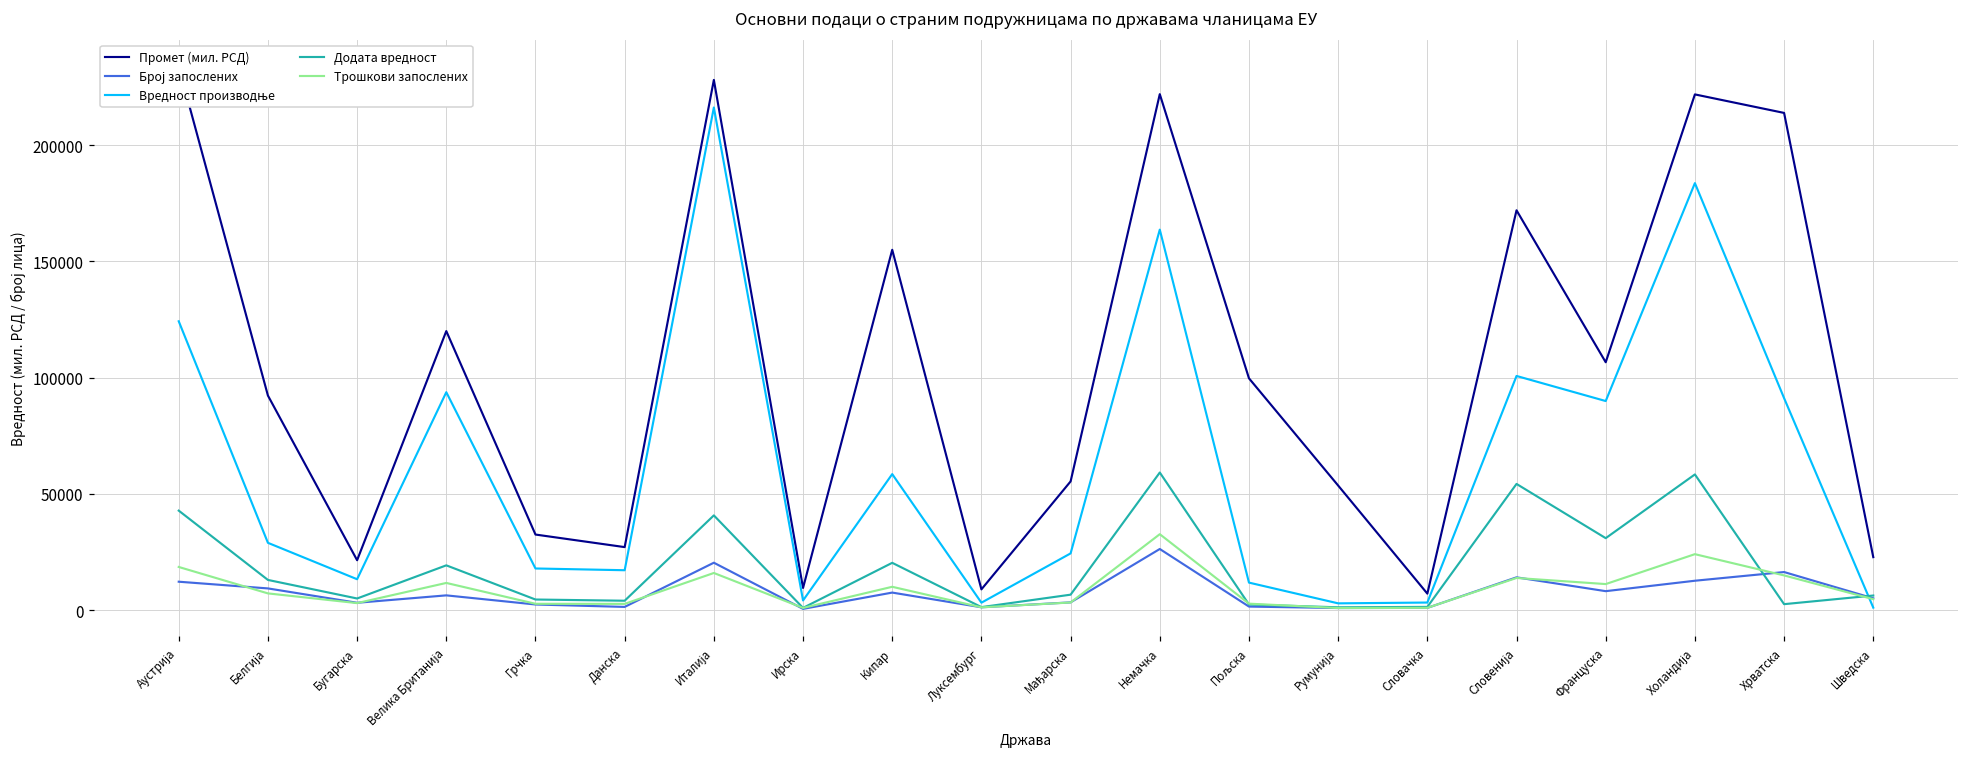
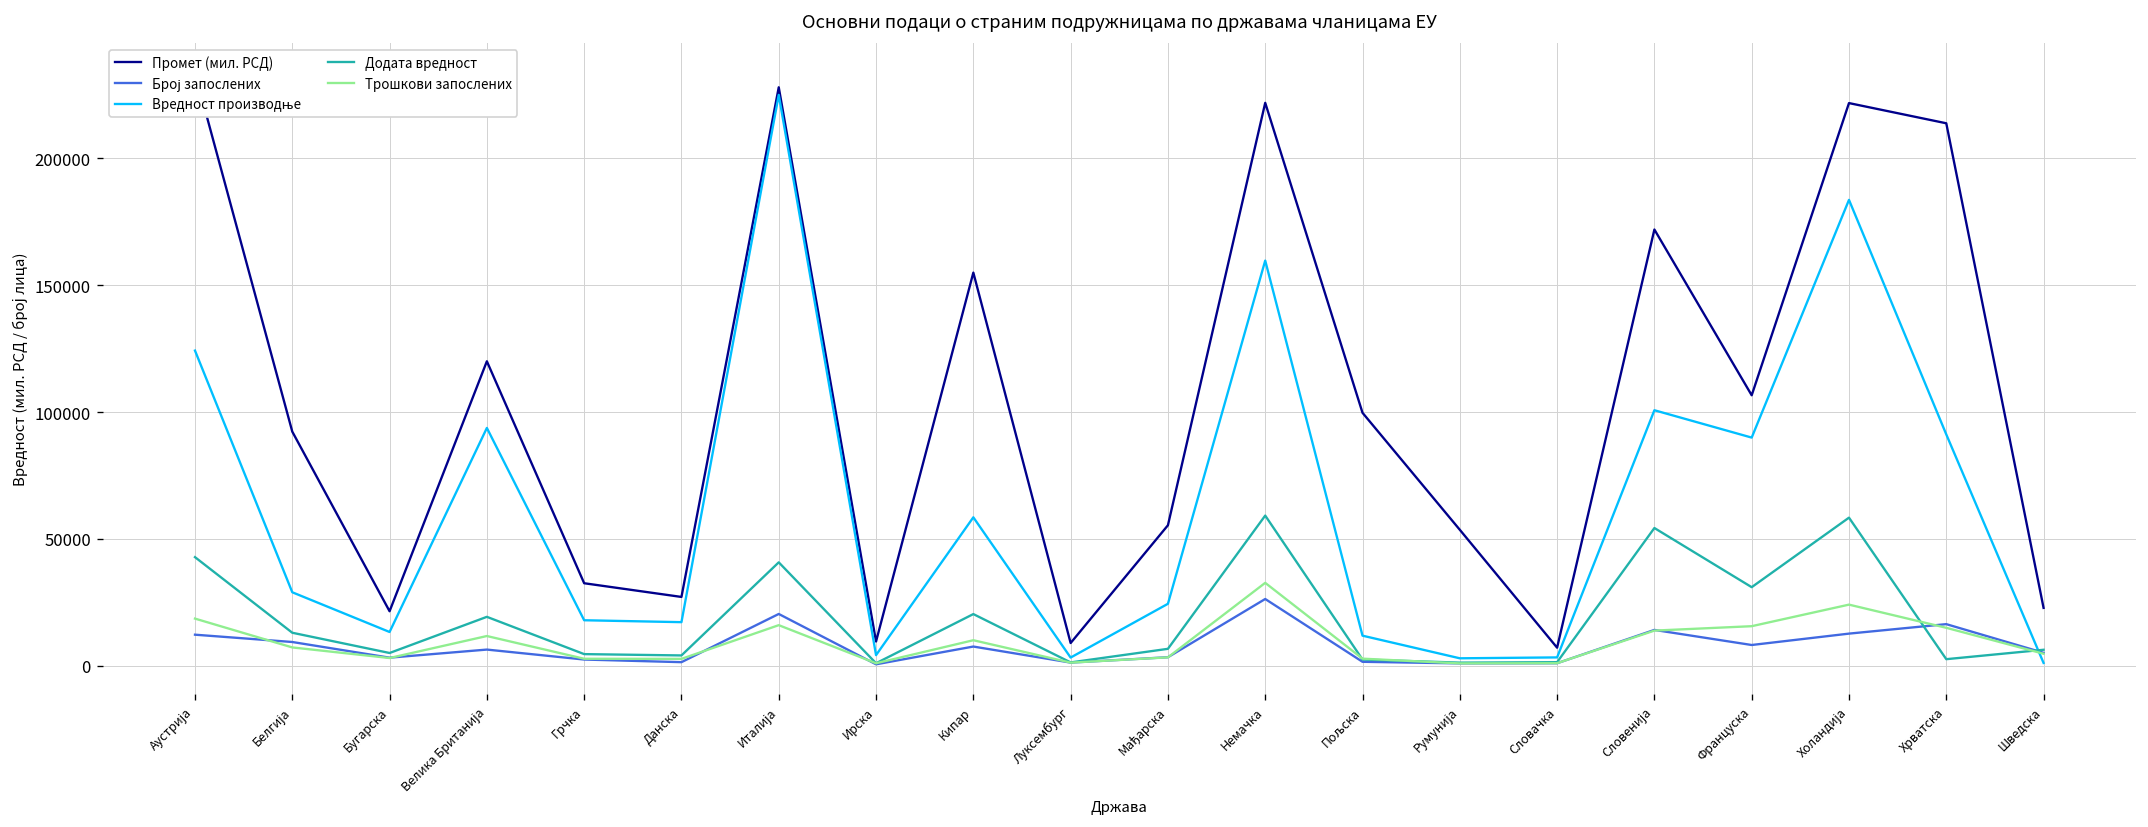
  {
    "Промет (мил. РСД)": {
      "Белгија": 92000,
      "Бугарска": 21000,
      "Велика Британија": 120000,
      "Грчка": 33000,
      "Данска": 27000,
      "Италија": 228000,
      "Ирска": 10000,
      "Кипар": 155000,
      "Луксембург": 9000,
      "Мађарска": 55000,
      "Немачка": 222000,
      "Пољска": 100000,
      "Румунија": 54000,
      "Словачка": 7000,
      "Словенија": 172000,
      "Француска": 107000,
      "Холандија": 222000,
      "Хрватска": 214000,
      "Шведска": 23000
    },
    "Број запослених": {
      "Аустрија": 12000,
      "Белгија": 9000,
      "Велика Британија": 6000,
      "Данска": 1000,
      "Италија": 20000,
      "Кипар": 8000,
      "Немачка": 26000,
      "Француска": 8000,
      "Холандија": 13000,
      "Хрватска": 16000
    },
    "Вредност производње": {
      "Аустрија": 124000,
      "Белгија": 29000,
      "Бугарска": 13000,
      "Велика Британија": 94000,
      "Грчка": 18000,
      "Данска": 17000,
-     "Италија": 216000,
+     "Италија": 225000,
      "Ирска": 4000,
      "Кипар": 58000,
      "Луксембург": 3000,
      "Мађарска": 24000,
-     "Немачка": 164000,
+     "Немачка": 160000,
      "Пољска": 12000,
      "Румунија": 3000,
      "Словачка": 3000,
      "Словенија": 101000,
      "Француска": 90000,
      "Холандија": 184000,
      "Хрватска": 91000,
      "Шведска": 1000
    },
    "Додата вредност": {
      "Аустрија": 43000,
      "Белгија": 13000,
      "Бугарска": 5000,
      "Велика Британија": 19000,
      "Грчка": 5000,
      "Данска": 4000,
      "Италија": 41000,
      "Кипар": 20000,
      "Мађарска": 7000,
      "Немачка": 59000,
      "Словенија": 54000,
      "Француска": 31000,
      "Холандија": 58000,
      "Хрватска": 3000
    },
    "Трошкови запослених": {
      "Аустрија": 19000,
      "Белгија": 7000,
      "Велика Британија": 12000,
      "Данска": 3000,
      "Италија": 16000,
      "Кипар": 10000,
      "Немачка": 33000,
-     "Француска": 11000,
+     "Француска": 16000,
      "Холандија": 24000,
      "Хрватска": 15000
    }
  }
